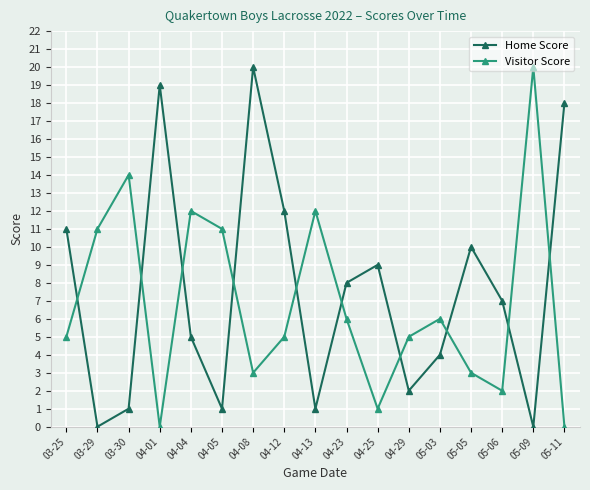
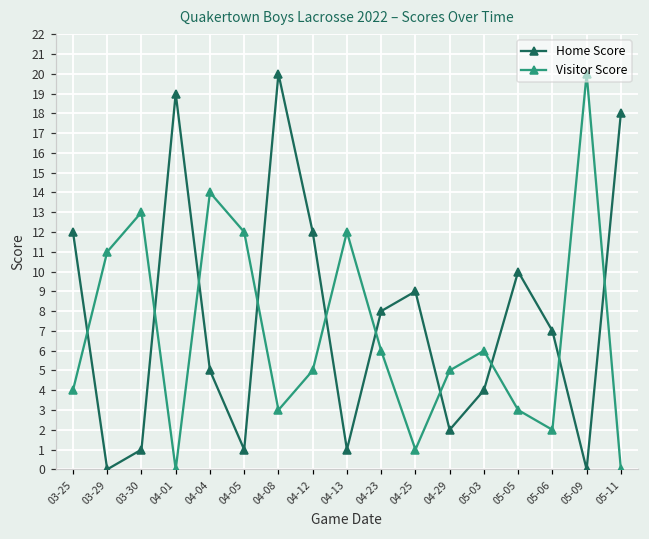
  {
    "Home Score": {
-     "03-25": 11,
+     "03-25": 12,
      "03-29": 0,
      "03-30": 1,
      "04-01": 19,
      "04-04": 5,
      "04-05": 1,
      "04-08": 20,
      "04-12": 12,
      "04-13": 1,
      "04-23": 8,
      "04-25": 9,
      "04-29": 2,
      "05-03": 4,
      "05-05": 10,
      "05-06": 7,
      "05-09": 0,
      "05-11": 18
    },
    "Visitor Score": {
-     "03-25": 5,
+     "03-25": 4,
      "03-29": 11,
-     "03-30": 14,
+     "03-30": 13,
      "04-01": 0,
-     "04-04": 12,
-     "04-05": 11,
+     "04-04": 14,
+     "04-05": 12,
      "04-08": 3,
      "04-12": 5,
      "04-13": 12,
      "04-23": 6,
      "04-25": 1,
      "04-29": 5,
      "05-03": 6,
      "05-05": 3,
      "05-06": 2,
      "05-11": 0
    }
  }
